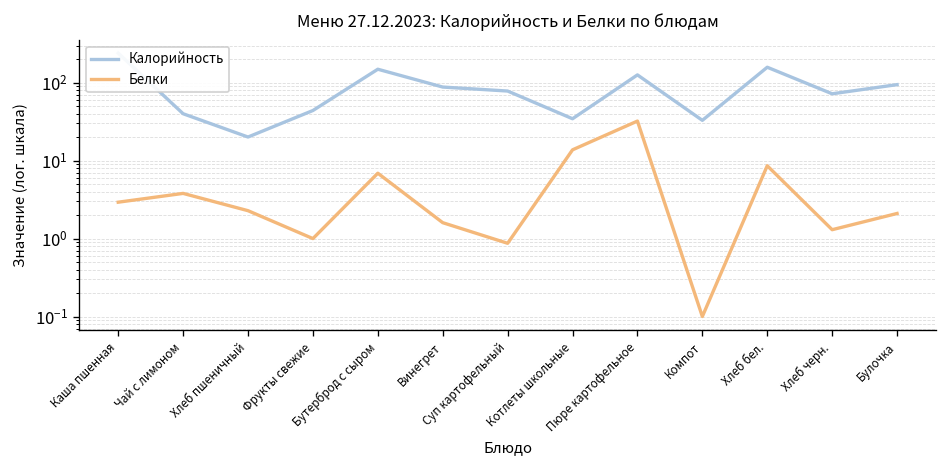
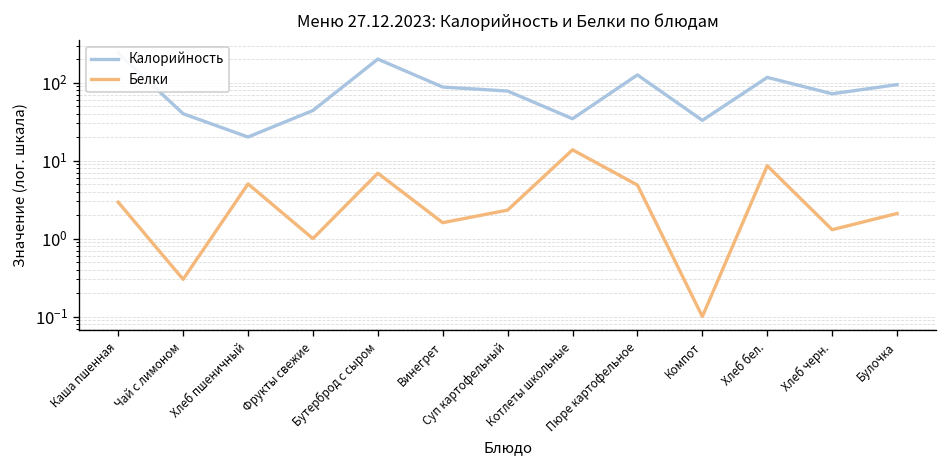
  {
    "Калорийность": {
      "Чай с лимоном": 40,
      "Хлеб пшеничный": 20,
      "Фрукты свежие": 40,
-     "Бутерброд с сыром": 150,
+     "Бутерброд с сыром": 200,
      "Винегрет": 90,
      "Суп картофельный": 80,
      "Котлеты школьные": 30,
      "Пюре картофельное": 130,
      "Компот": 30,
-     "Хлеб бел.": 160,
+     "Хлеб бел.": 120,
      "Хлеб черн.": 70,
      "Булочка": 90
    },
    "Белки": {
      "Каша пшенная": 3,
-     "Чай с лимоном": 4,
-     "Хлеб пшеничный": 2.3,
+     "Чай с лимоном": 0.3,
+     "Хлеб пшеничный": 5,
      "Фрукты свежие": 1.0,
      "Бутерброд с сыром": 7,
      "Винегрет": 1.6,
-     "Суп картофельный": 0.9,
+     "Суп картофельный": 2.3,
      "Котлеты школьные": 14,
-     "Пюре картофельное": 30,
+     "Пюре картофельное": 5,
      "Компот": 0.1,
      "Хлеб бел.": 9,
      "Хлеб черн.": 1.3,
      "Булочка": 2.1
    }
  }
